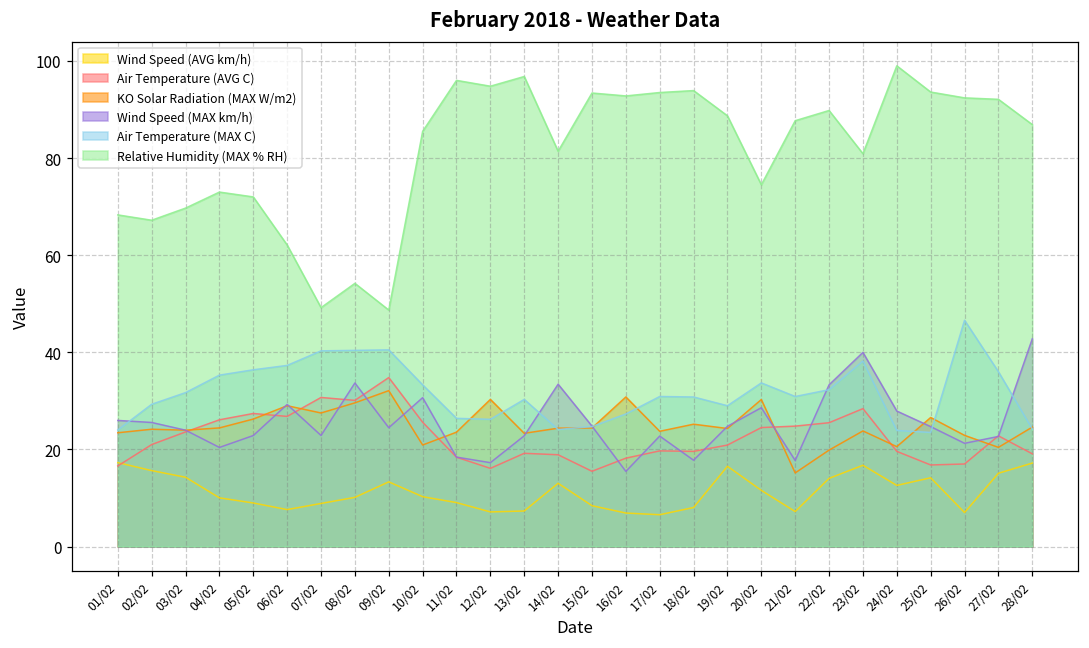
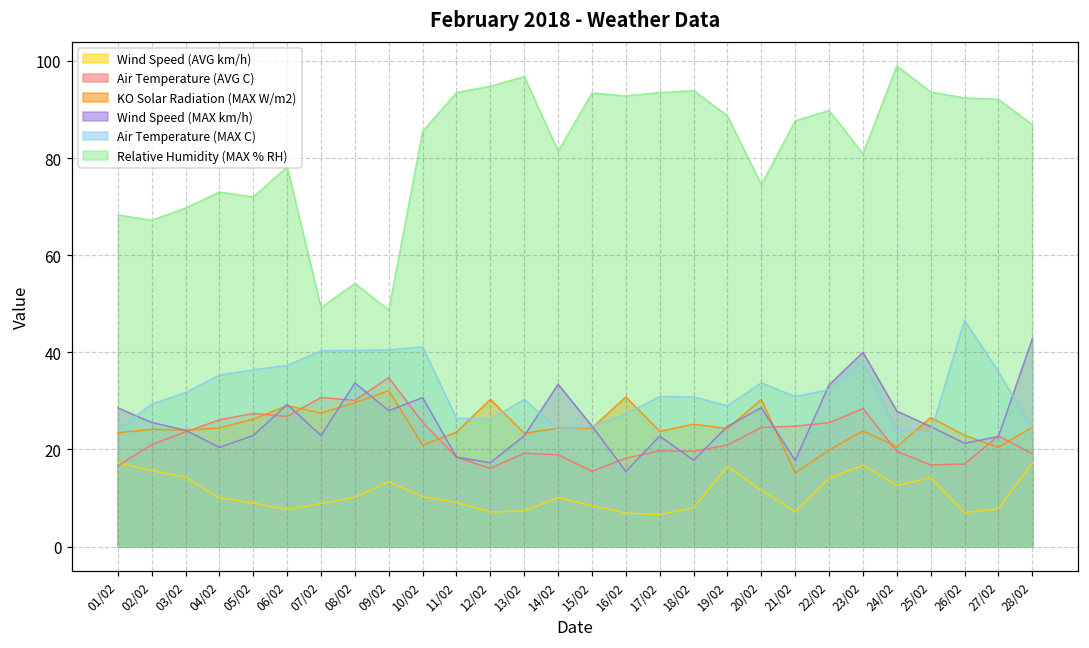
  {
    "Wind Speed (AVG km/h)": {
      "01/02": 17,
      "02/02": 16,
      "03/02": 14,
      "04/02": 10,
      "05/02": 9,
      "06/02": 8,
      "07/02": 9,
      "08/02": 10,
      "09/02": 13,
      "10/02": 10,
      "11/02": 9,
      "12/02": 7,
      "13/02": 7,
-     "14/02": 13,
+     "14/02": 10,
      "15/02": 8,
      "16/02": 7,
      "17/02": 7,
      "18/02": 8,
      "19/02": 17,
      "20/02": 12,
      "21/02": 7,
      "22/02": 14,
      "23/02": 17,
      "24/02": 13,
      "25/02": 14,
      "26/02": 7,
-     "27/02": 15,
+     "27/02": 8,
      "28/02": 17
    },
    "Air Temperature (AVG C)": {
      "01/02": 17,
      "02/02": 21,
      "04/02": 26,
      "05/02": 27,
      "06/02": 27,
      "07/02": 31,
      "09/02": 35,
      "10/02": 26,
      "12/02": 16,
      "13/02": 19,
      "14/02": 19,
      "15/02": 16,
      "16/02": 18,
      "17/02": 20,
      "18/02": 20,
      "19/02": 21,
      "20/02": 25,
      "21/02": 25,
      "22/02": 26,
      "23/02": 28,
      "24/02": 20,
      "25/02": 17,
      "26/02": 17,
      "28/02": 19
    },
    "KO Solar Radiation (MAX W/m2)": {
      "02/02": 24,
      "04/02": 24,
      "05/02": 26,
      "07/02": 28,
      "09/02": 32,
      "10/02": 21,
      "11/02": 24,
      "12/02": 30,
      "16/02": 31,
      "17/02": 24,
      "18/02": 25,
      "20/02": 30,
      "21/02": 15,
      "22/02": 20,
      "23/02": 24,
      "24/02": 21,
      "25/02": 27,
      "26/02": 23,
      "27/02": 20
    },
    "Wind Speed (MAX km/h)": {
-     "01/02": 26,
+     "01/02": 29,
      "02/02": 26,
      "04/02": 20,
      "05/02": 23,
      "07/02": 23,
      "08/02": 34,
-     "09/02": 24,
+     "09/02": 28,
      "10/02": 31,
      "12/02": 17,
      "14/02": 33,
      "16/02": 15,
      "17/02": 23,
      "18/02": 18,
      "20/02": 29,
      "21/02": 18,
      "22/02": 33,
      "23/02": 40,
      "24/02": 28,
      "25/02": 25,
      "26/02": 21,
      "28/02": 43
    },
    "Air Temperature (MAX C)": {
      "02/02": 29,
      "03/02": 32,
      "04/02": 35,
      "05/02": 36,
      "06/02": 37,
      "07/02": 40,
      "08/02": 40,
      "09/02": 41,
-     "10/02": 33,
+     "10/02": 41,
      "11/02": 26,
      "12/02": 26,
      "13/02": 30,
      "16/02": 27,
      "17/02": 31,
      "18/02": 31,
      "19/02": 29,
      "20/02": 34,
      "21/02": 31,
      "22/02": 32,
      "23/02": 38,
      "24/02": 24,
      "25/02": 24,
      "26/02": 47,
      "27/02": 36
    },
    "Relative Humidity (MAX % RH)": {
      "01/02": 68,
      "02/02": 67,
      "03/02": 70,
      "04/02": 73,
      "05/02": 72,
-     "06/02": 62,
+     "06/02": 78,
      "07/02": 49,
      "08/02": 54,
      "09/02": 49,
      "10/02": 86,
-     "11/02": 96,
+     "11/02": 94,
      "12/02": 95,
      "13/02": 97,
      "14/02": 81,
      "15/02": 93,
      "16/02": 93,
      "17/02": 94,
      "18/02": 94,
      "19/02": 89,
      "20/02": 75,
      "21/02": 88,
      "22/02": 90,
      "23/02": 81,
      "24/02": 99,
      "25/02": 94,
      "26/02": 92,
      "27/02": 92,
      "28/02": 87
    }
  }
